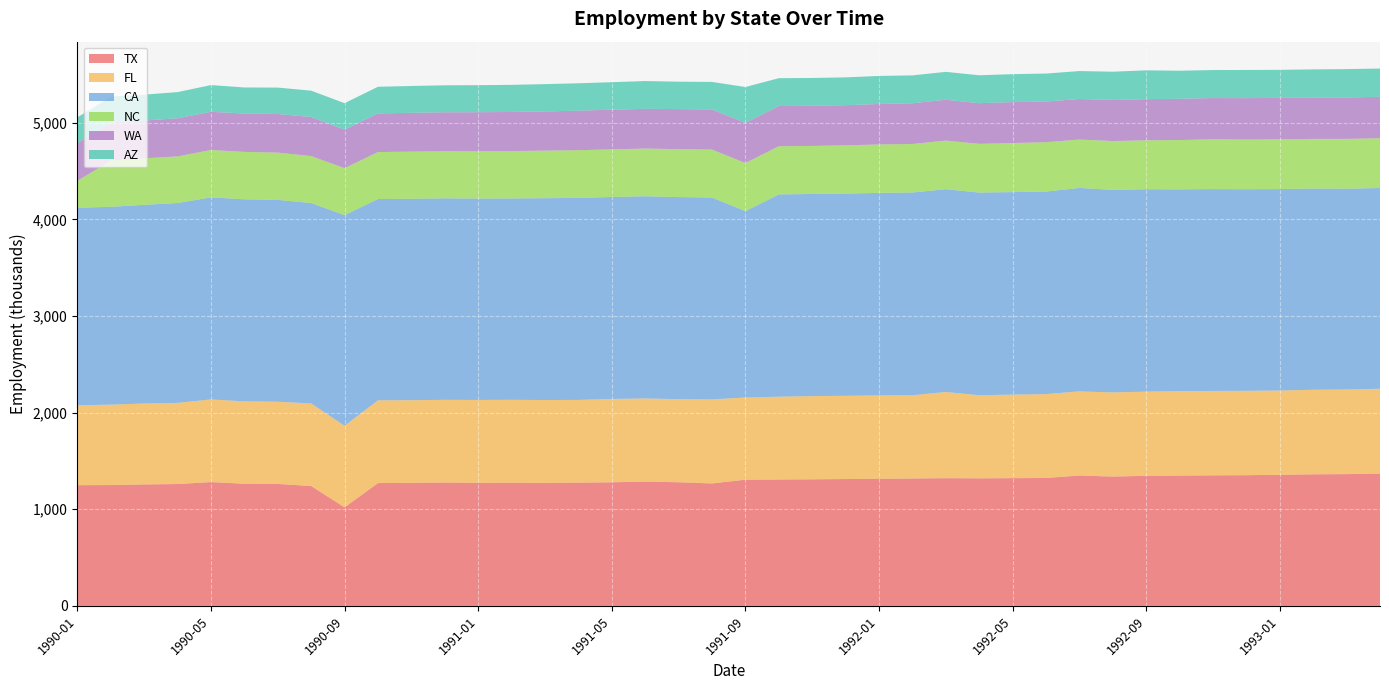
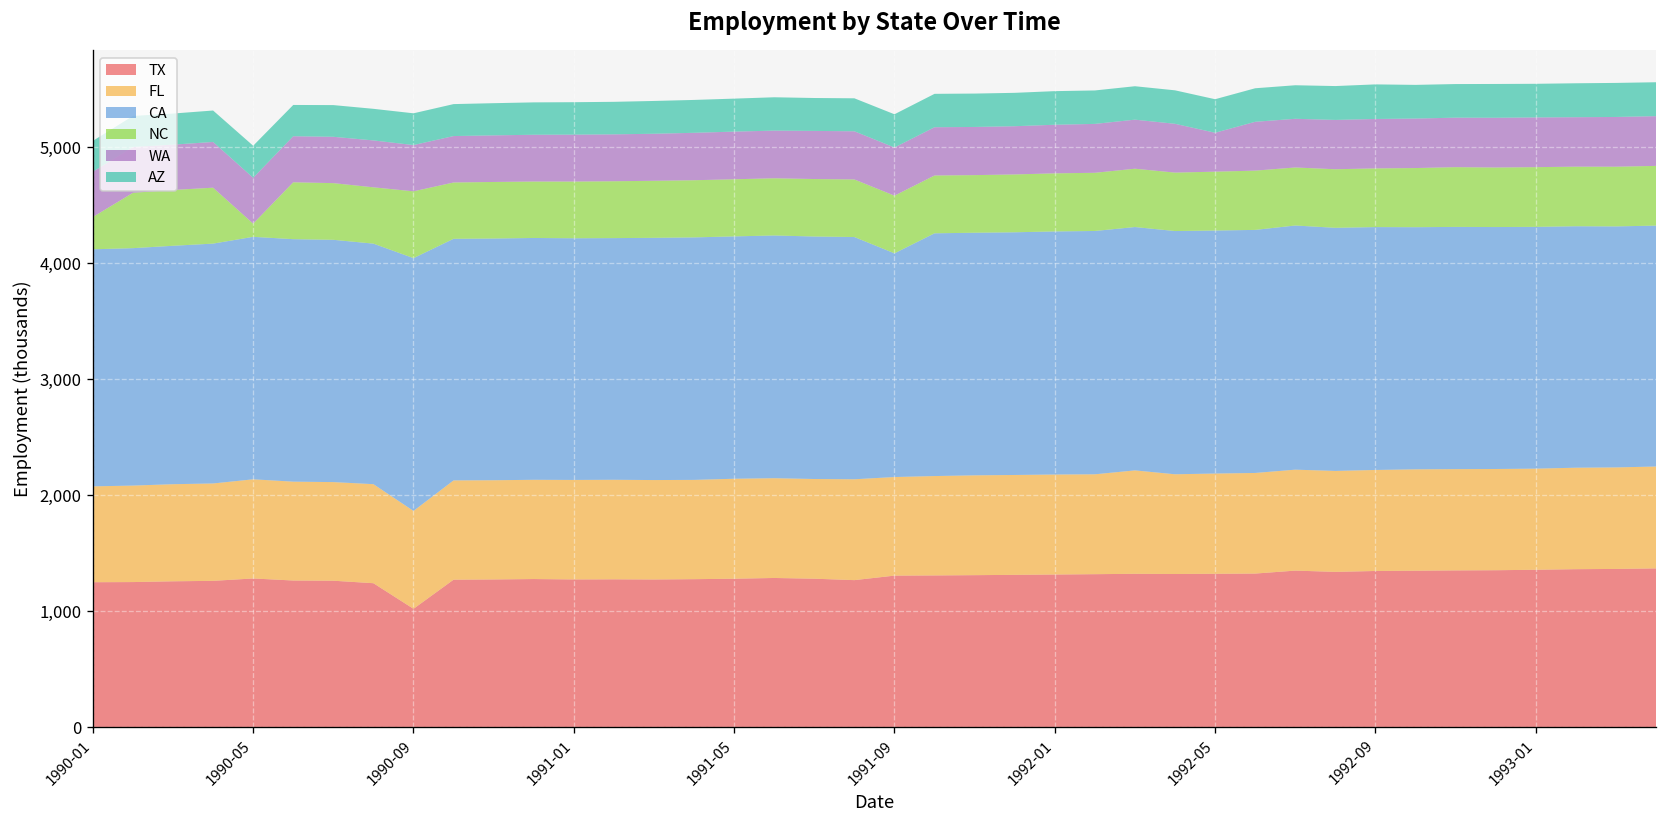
  {
    "TX": {
      "1990-01": "1,200",
      "1990-05": "1,300",
      "1990-09": "1,000",
      "1991-01": "1,300",
      "1991-05": "1,300",
      "1991-09": "1,300",
      "1992-01": "1,300",
      "1992-05": "1,300",
      "1992-09": "1,300",
      "1993-01": "1,400"
    },
    "FL": {
      "1990-01": "800",
      "1990-05": "900",
      "1990-09": "800",
      "1991-01": "900",
      "1991-05": "900",
      "1991-09": "900",
      "1992-01": "900",
      "1992-05": "900",
      "1992-09": "900",
      "1993-01": "900"
    },
    "CA": {
      "1990-01": "2,000",
      "1990-05": "2,100",
      "1990-09": "2,200",
      "1991-01": "2,100",
      "1991-05": "2,100",
      "1991-09": "1,900",
      "1992-01": "2,100",
      "1992-05": "2,100",
      "1992-09": "2,100",
      "1993-01": "2,100"
    },
    "NC": {
      "1990-01": "300",
-     "1990-05": "500",
-     "1990-09": "500",
+     "1990-05": "100",
+     "1990-09": "600",
      "1991-01": "500",
      "1991-05": "500",
      "1991-09": "500",
      "1992-01": "500",
      "1992-05": "500",
      "1992-09": "500",
      "1993-01": "500"
    },
    "WA": {
      "1990-01": "400",
      "1990-05": "400",
      "1990-09": "400",
      "1991-01": "400",
      "1991-05": "400",
      "1991-09": "400",
      "1992-01": "400",
-     "1992-05": "400",
+     "1992-05": "300",
      "1992-09": "400",
      "1993-01": "400"
    },
    "AZ": {
      "1990-01": "300",
      "1990-05": "300",
      "1990-09": "300",
      "1991-01": "300",
      "1991-05": "300",
-     "1991-09": "400",
+     "1991-09": "300",
      "1992-01": "300",
      "1992-05": "300",
      "1992-09": "300",
      "1993-01": "300"
    }
  }
